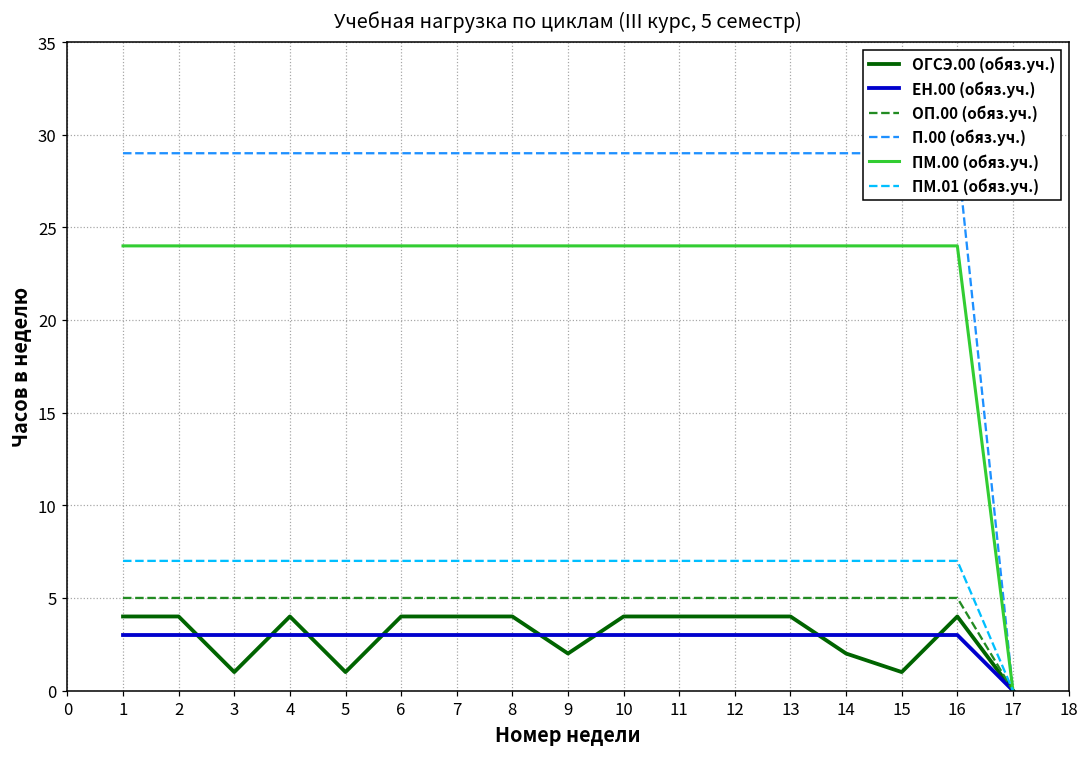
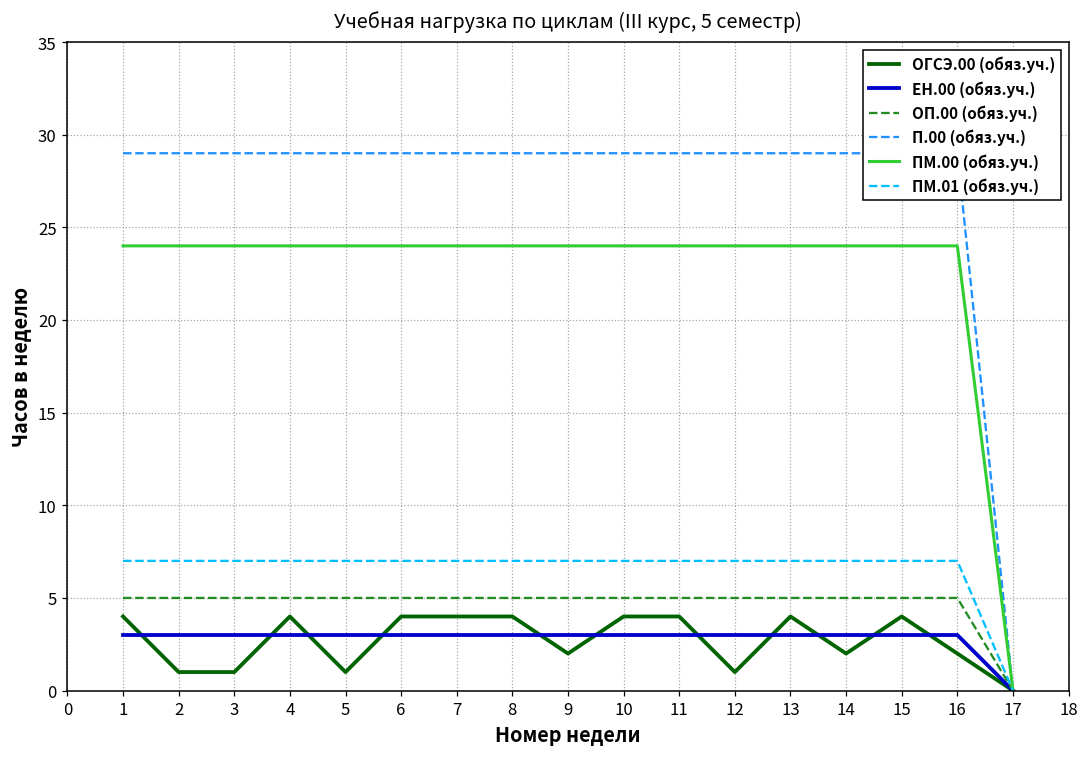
  {
    "ОГСЭ.00 (обяз.уч.)": {
      "1": 4,
-     "2": 4,
+     "2": 1,
      "3": 1,
      "4": 4,
      "5": 1,
      "6": 4,
      "7": 4,
      "8": 4,
      "9": 2,
      "10": 4,
      "11": 4,
-     "12": 4,
+     "12": 1,
      "13": 4,
      "14": 2,
-     "15": 1,
-     "16": 4
+     "15": 4,
+     "16": 2
    },
    "ЕН.00 (обяз.уч.)": {
      "1": 3,
      "2": 3,
      "3": 3,
      "4": 3,
      "5": 3,
      "6": 3,
      "7": 3,
      "8": 3,
      "9": 3,
      "10": 3,
      "11": 3,
      "12": 3,
      "13": 3,
      "14": 3,
      "15": 3,
      "16": 3
    },
    "ОП.00 (обяз.уч.)": {
      "1": 5,
      "2": 5,
      "3": 5,
      "4": 5,
      "5": 5,
      "6": 5,
      "7": 5,
      "8": 5,
      "9": 5,
      "10": 5,
      "11": 5,
      "12": 5,
      "13": 5,
      "14": 5,
      "15": 5,
      "16": 5
    },
    "ПМ.00 (обяз.уч.)": {
      "1": 24,
      "2": 24,
      "3": 24,
      "4": 24,
      "5": 24,
      "6": 24,
      "7": 24,
      "8": 24,
      "9": 24,
      "10": 24,
      "11": 24,
      "12": 24,
      "13": 24,
      "14": 24,
      "15": 24,
      "16": 24
    }
  }
